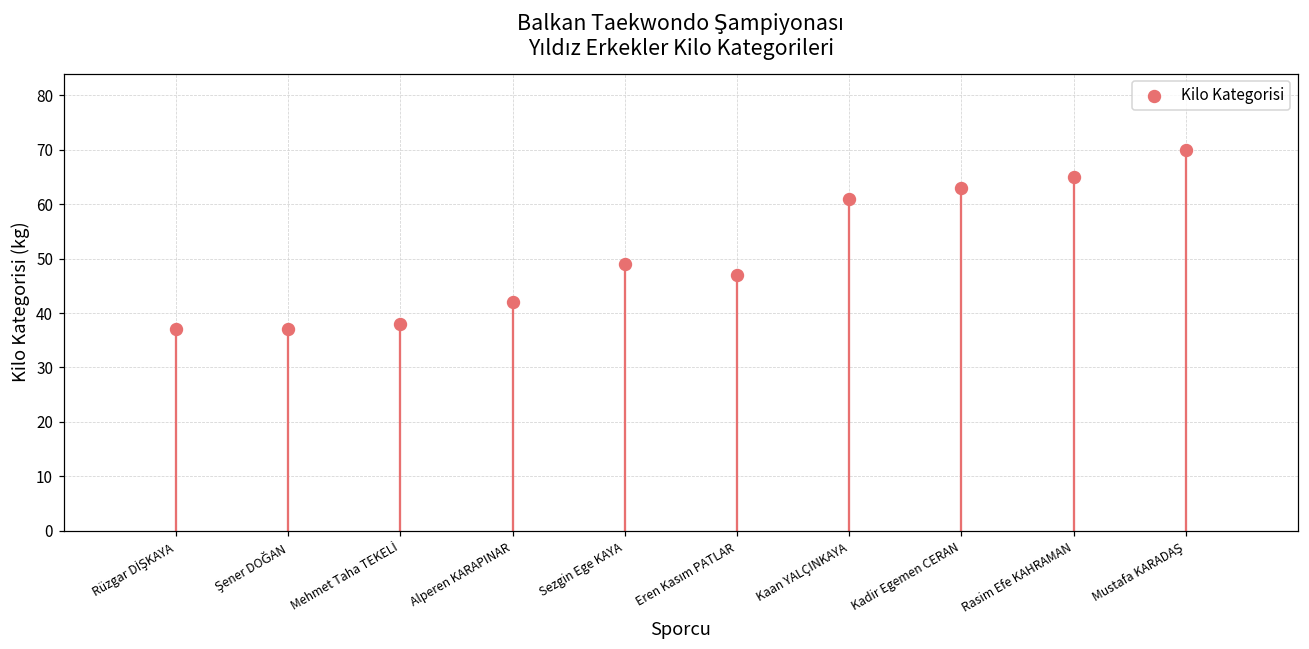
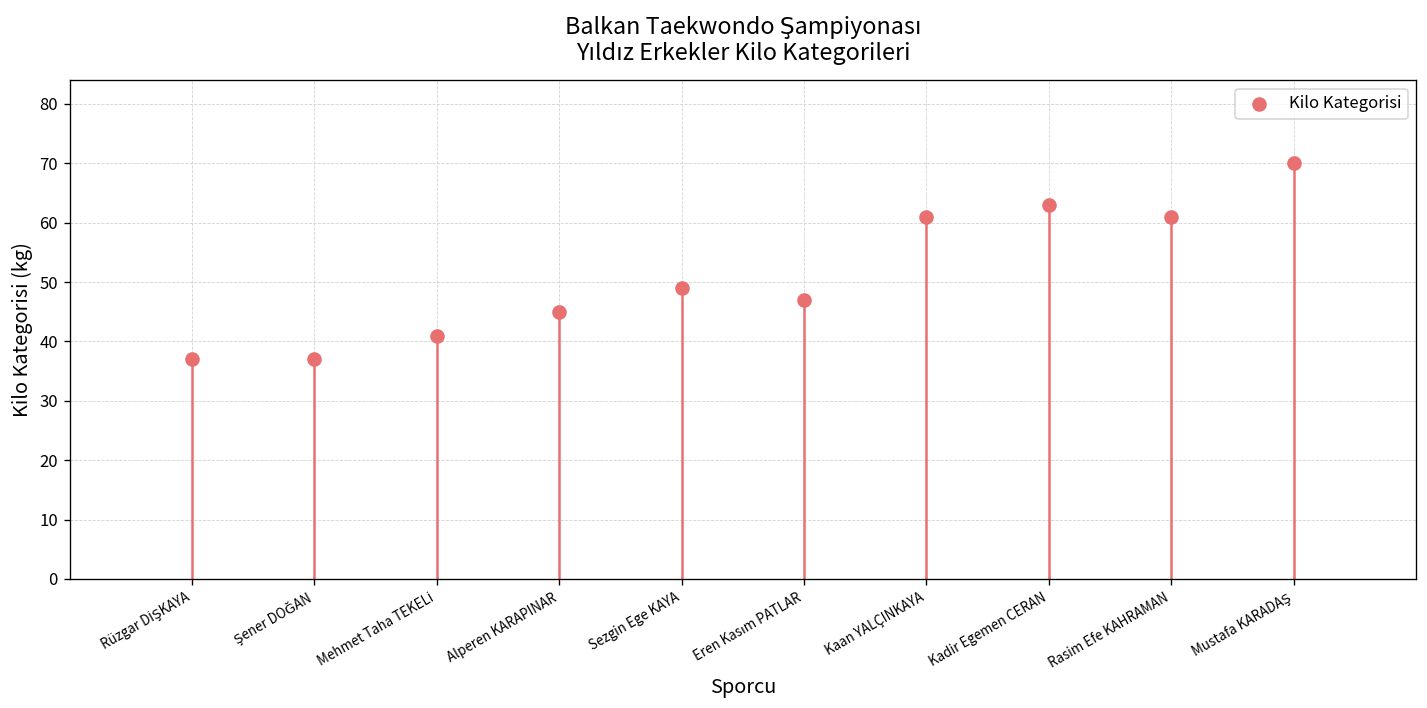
  {
-   "Mehmet Taha TEKELİ": 38,
-   "Alperen KARAPINAR": 42,
-   "Rasim Efe KAHRAMAN": 65
+   "Mehmet Taha TEKELİ": 41,
+   "Alperen KARAPINAR": 45,
+   "Rasim Efe KAHRAMAN": 61
  }
